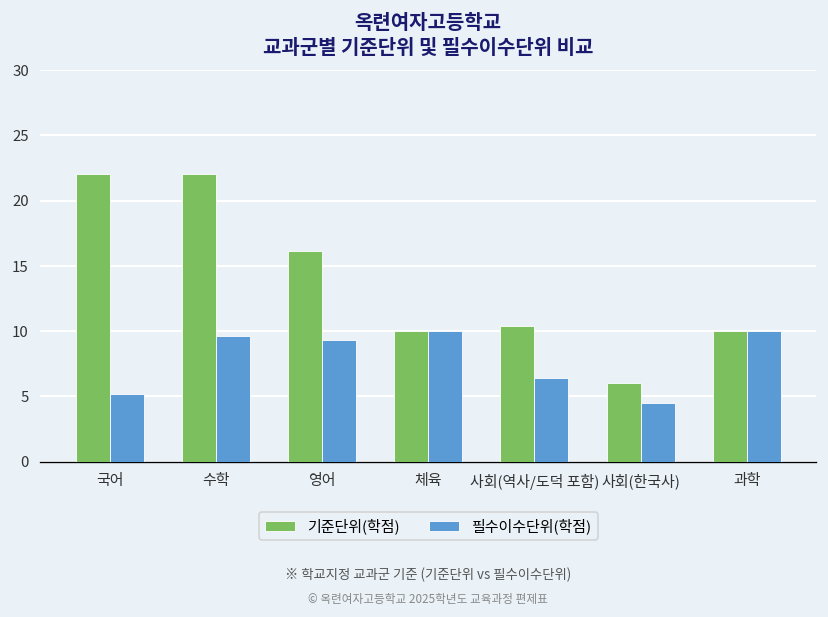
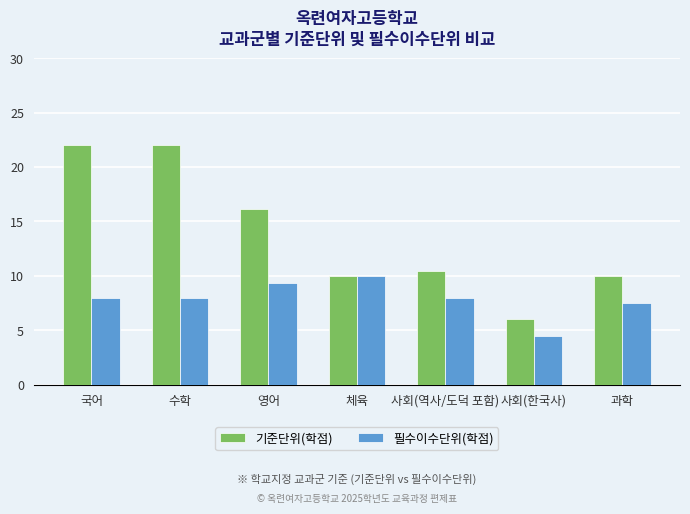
  {
    "기준단위(학점)": {
      "국어": 22.0,
      "수학": 22.0,
      "영어": 16.1,
      "체육": 10.0,
      "사회(역사/도덕 포함)": 10.4,
      "사회(한국사)": 6.0,
      "과학": 10.0
    },
    "필수이수단위(학점)": {
-     "국어": 5.2,
-     "수학": 9.6,
+     "국어": 8.0,
+     "수학": 8.0,
      "영어": 9.3,
      "체육": 10.0,
-     "사회(역사/도덕 포함)": 6.4,
+     "사회(역사/도덕 포함)": 8.0,
      "사회(한국사)": 4.5,
-     "과학": 10.0
+     "과학": 7.5
    }
  }
